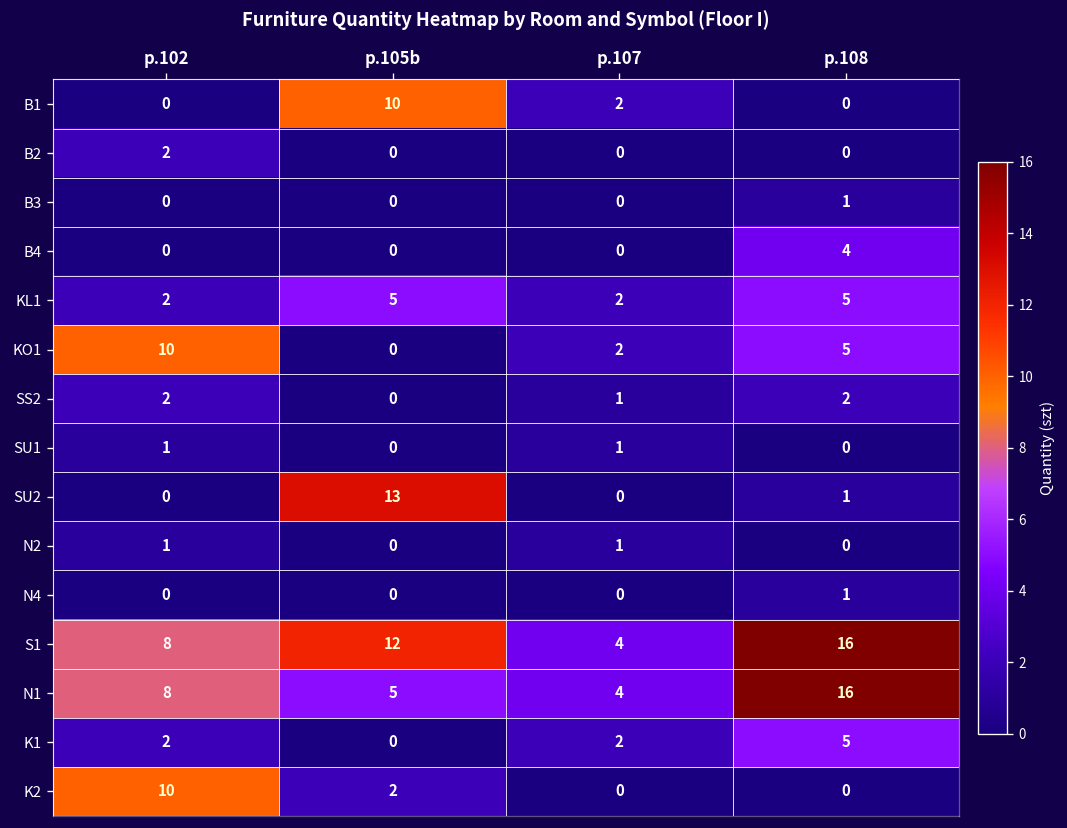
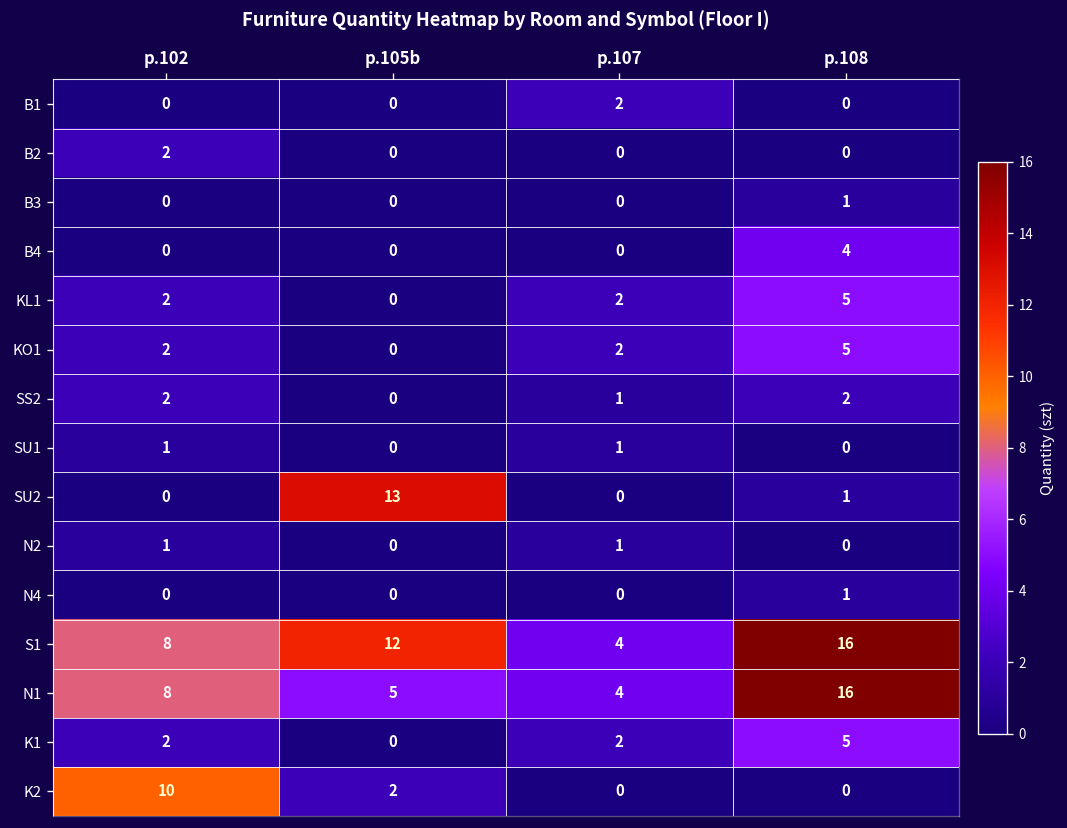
  {
    "B1": {
      "p.102": 0,
-     "p.105b": 10,
+     "p.105b": 0,
      "p.107": 2,
      "p.108": 0
    },
    "B2": {
      "p.102": 2,
      "p.105b": 0,
      "p.107": 0,
      "p.108": 0
    },
    "B3": {
      "p.102": 0,
      "p.105b": 0,
      "p.107": 0,
      "p.108": 1
    },
    "B4": {
      "p.102": 0,
      "p.105b": 0,
      "p.107": 0,
      "p.108": 4
    },
    "KL1": {
      "p.102": 2,
-     "p.105b": 5,
+     "p.105b": 0,
      "p.107": 2,
      "p.108": 5
    },
    "KO1": {
-     "p.102": 10,
+     "p.102": 2,
      "p.105b": 0,
      "p.107": 2,
      "p.108": 5
    },
    "SS2": {
      "p.102": 2,
      "p.105b": 0,
      "p.107": 1,
      "p.108": 2
    },
    "SU1": {
      "p.102": 1,
      "p.105b": 0,
      "p.107": 1,
      "p.108": 0
    },
    "SU2": {
      "p.102": 0,
      "p.105b": 13,
      "p.107": 0,
      "p.108": 1
    },
    "N2": {
      "p.102": 1,
      "p.105b": 0,
      "p.107": 1,
      "p.108": 0
    },
    "N4": {
      "p.102": 0,
      "p.105b": 0,
      "p.107": 0,
      "p.108": 1
    },
    "S1": {
      "p.102": 8,
      "p.105b": 12,
      "p.107": 4,
      "p.108": 16
    },
    "N1": {
      "p.102": 8,
      "p.105b": 5,
      "p.107": 4,
      "p.108": 16
    },
    "K1": {
      "p.102": 2,
      "p.105b": 0,
      "p.107": 2,
      "p.108": 5
    },
    "K2": {
      "p.102": 10,
      "p.105b": 2,
      "p.107": 0,
      "p.108": 0
    }
  }
